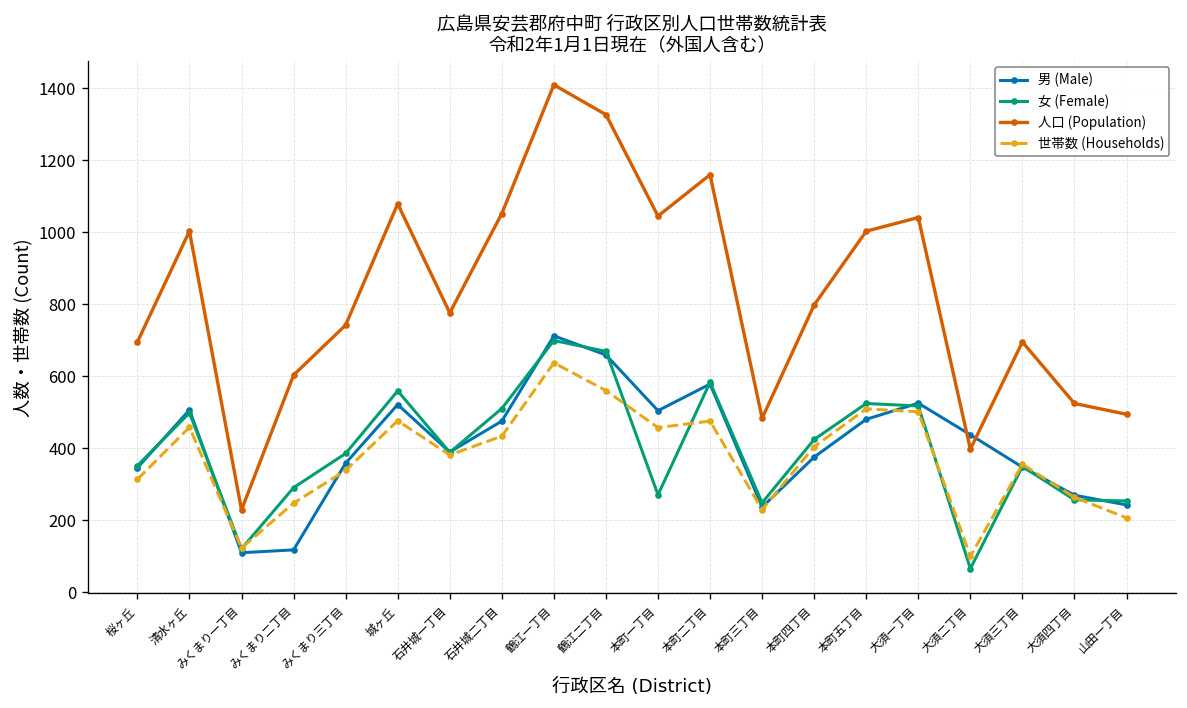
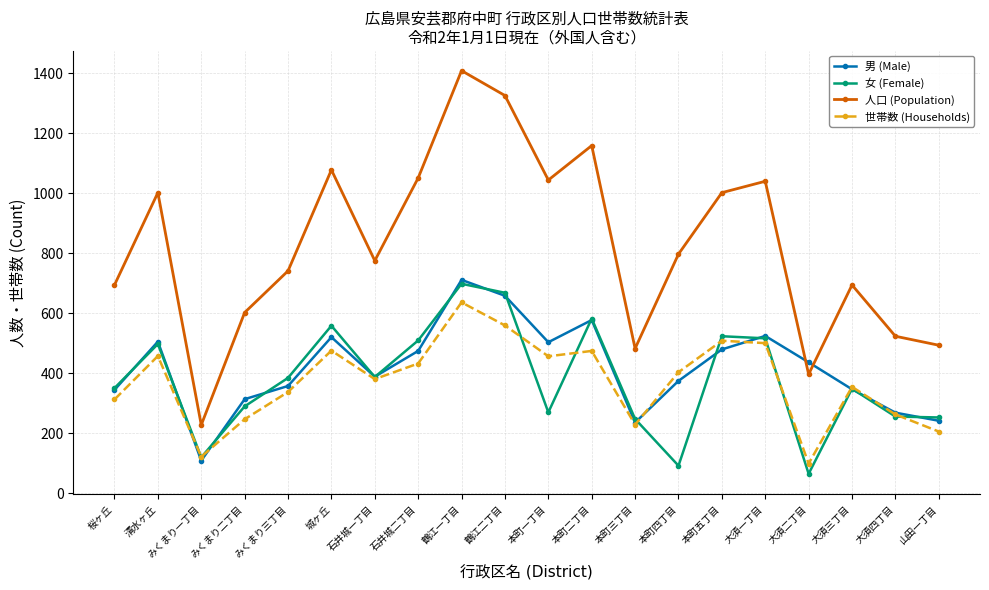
  {
    "男 (Male)": {
      "みくまり一丁目": 110,
-     "みくまり二丁目": 120,
+     "みくまり二丁目": 310,
      "みくまり三丁目": 360,
      "城ヶ丘": 520,
      "石井城二丁目": 470,
      "鶴江一丁目": 710,
      "鶴江二丁目": 660,
      "本町一丁目": 500,
      "本町四丁目": 370,
      "本町五丁目": 480,
      "大須二丁目": 440,
      "山田一丁目": 240
    },
    "女 (Female)": {
      "みくまり二丁目": 290,
      "みくまり三丁目": 380,
      "城ヶ丘": 560,
      "石井城二丁目": 510,
      "鶴江一丁目": 700,
      "鶴江二丁目": 670,
      "本町一丁目": 270,
      "本町三丁目": 250,
-     "本町四丁目": 420,
+     "本町四丁目": 90,
      "本町五丁目": 520,
      "大須二丁目": 60,
      "山田一丁目": 250
    },
    "人口 (Population)": {
      "桜ヶ丘": 690,
      "清水ヶ丘": 1000,
      "みくまり一丁目": 230,
      "みくまり二丁目": 600,
      "みくまり三丁目": 740,
      "城ヶ丘": 1080,
      "石井城一丁目": 780,
      "石井城二丁目": 1050,
      "鶴江一丁目": 1410,
      "鶴江二丁目": 1330,
      "本町一丁目": 1040,
      "本町二丁目": 1160,
      "本町三丁目": 480,
      "本町四丁目": 800,
      "本町五丁目": 1000,
      "大須一丁目": 1040,
      "大須二丁目": 400,
      "大須三丁目": 690,
      "大須四丁目": 520,
      "山田一丁目": 490
    },
    "世帯数 (Households)": {
      "桜ヶ丘": 310,
      "清水ヶ丘": 460,
      "みくまり二丁目": 250,
      "みくまり三丁目": 340,
      "城ヶ丘": 480,
      "石井城二丁目": 430,
      "鶴江一丁目": 640,
      "鶴江二丁目": 560,
      "本町一丁目": 460,
      "本町二丁目": 470,
      "本町四丁目": 400,
      "本町五丁目": 510,
      "大須一丁目": 500,
      "大須二丁目": 100,
      "山田一丁目": 210
    }
  }
